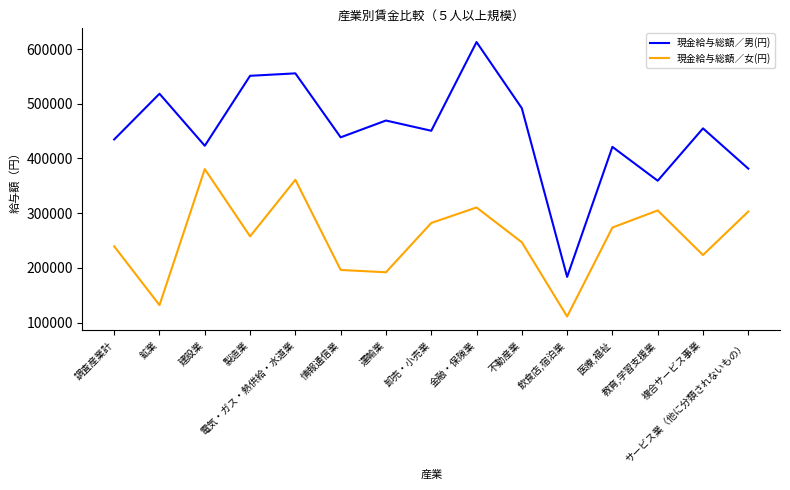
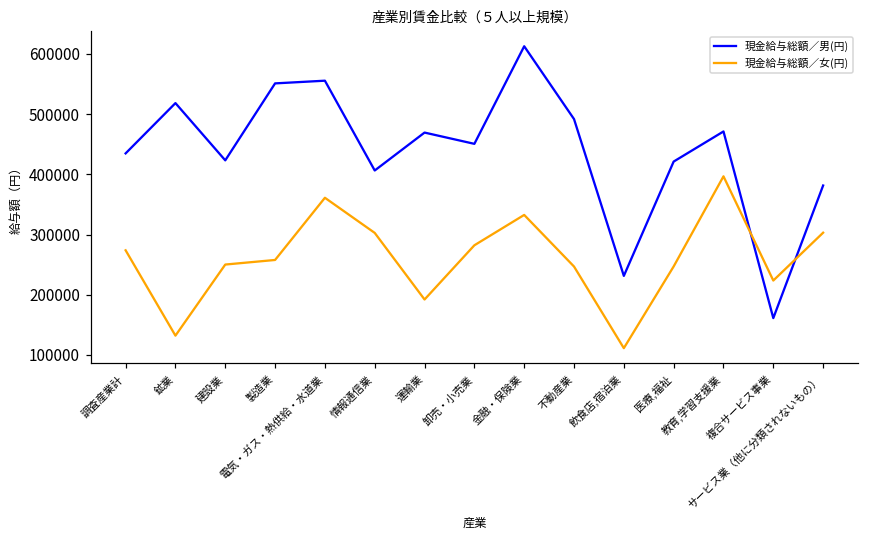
  {
    "現金給与総額／男(円)": {
      "調査産業計": 430000,
      "鉱業": 520000,
      "建設業": 420000,
      "製造業": 550000,
      "電気・ガス・熱供給・水道業": 560000,
-     "情報通信業": 440000,
+     "情報通信業": 410000,
      "運輸業": 470000,
      "卸売・小売業": 450000,
      "金融・保険業": 610000,
      "不動産業": 490000,
-     "飲食店,宿泊業": 180000,
+     "飲食店,宿泊業": 230000,
      "医療,福祉": 420000,
-     "教育,学習支援業": 360000,
-     "複合サービス事業": 450000,
+     "教育,学習支援業": 470000,
+     "複合サービス事業": 160000,
      "サービス業（他に分類されないもの）": 380000
    },
    "現金給与総額／女(円)": {
-     "調査産業計": 240000,
+     "調査産業計": 270000,
      "鉱業": 130000,
-     "建設業": 380000,
+     "建設業": 250000,
      "製造業": 260000,
      "電気・ガス・熱供給・水道業": 360000,
-     "情報通信業": 200000,
+     "情報通信業": 300000,
      "運輸業": 190000,
      "卸売・小売業": 280000,
-     "金融・保険業": 310000,
+     "金融・保険業": 330000,
      "不動産業": 250000,
      "飲食店,宿泊業": 110000,
-     "医療,福祉": 270000,
-     "教育,学習支援業": 310000,
+     "医療,福祉": 250000,
+     "教育,学習支援業": 400000,
      "複合サービス事業": 220000,
      "サービス業（他に分類されないもの）": 300000
    }
  }
